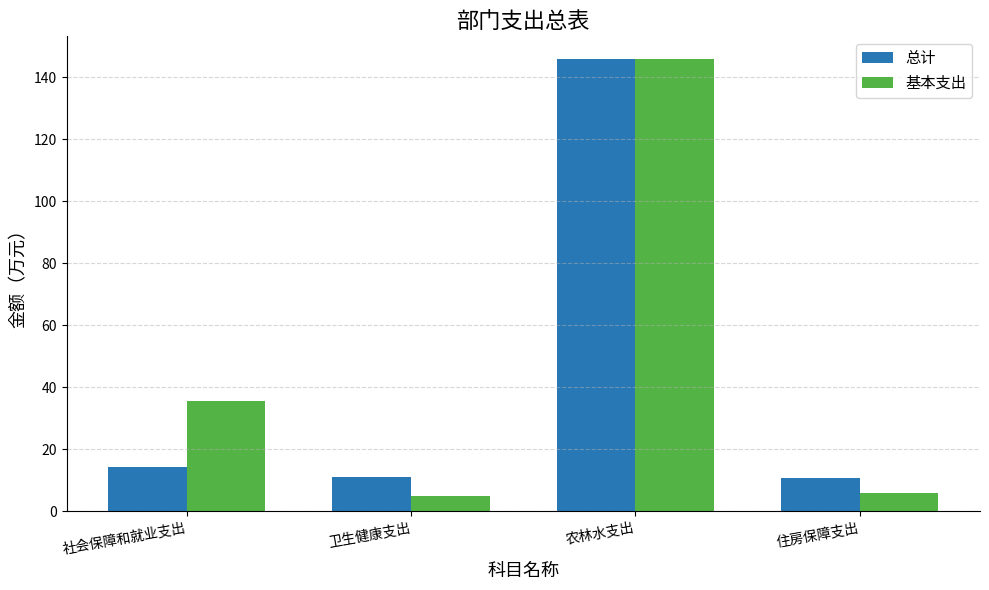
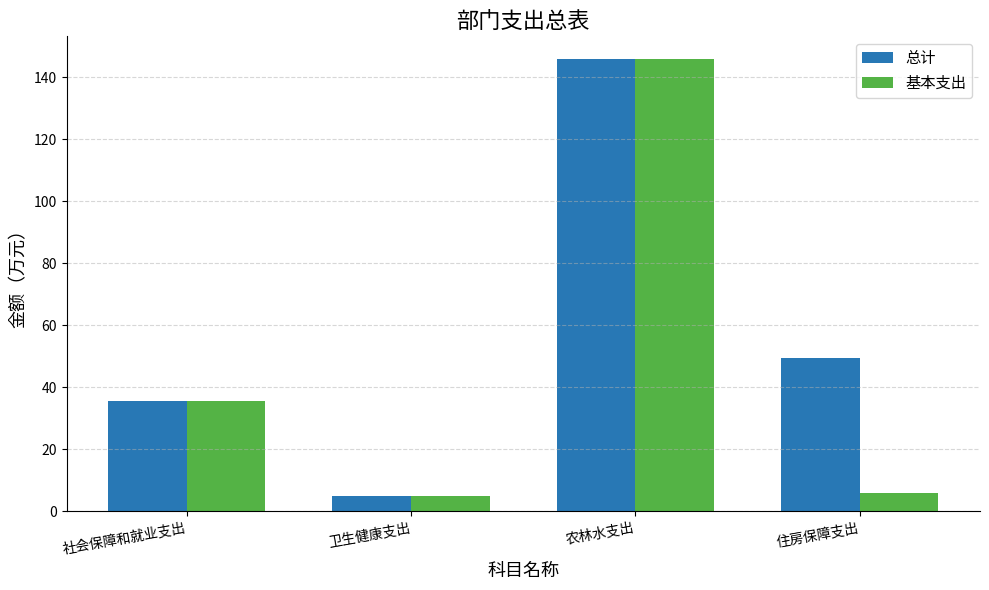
  {
    "总计": {
-     "社会保障和就业支出": 14,
-     "卫生健康支出": 11,
+     "社会保障和就业支出": 35,
+     "卫生健康支出": 5,
      "农林水支出": 146,
-     "住房保障支出": 11
+     "住房保障支出": 49
    },
    "基本支出": {
      "社会保障和就业支出": 35,
      "卫生健康支出": 5,
      "农林水支出": 146,
      "住房保障支出": 6
    }
  }
